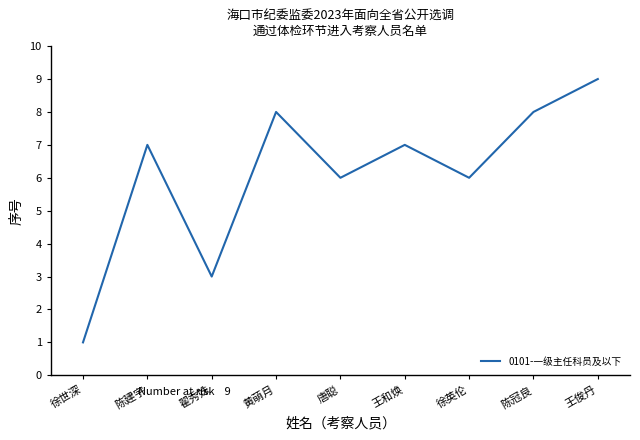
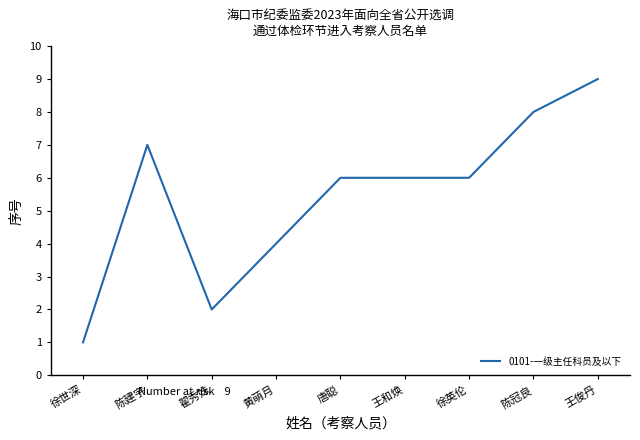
  {
    "徐世深": 1,
    "陈建宇": 7,
-   "翟秀姝": 3,
-   "黄萌月": 8,
+   "翟秀姝": 2,
+   "黄萌月": 4,
    "唐聪": 6,
-   "王和焕": 7,
+   "王和焕": 6,
    "徐英伦": 6,
    "陈冠良": 8,
    "王俊丹": 9
  }
